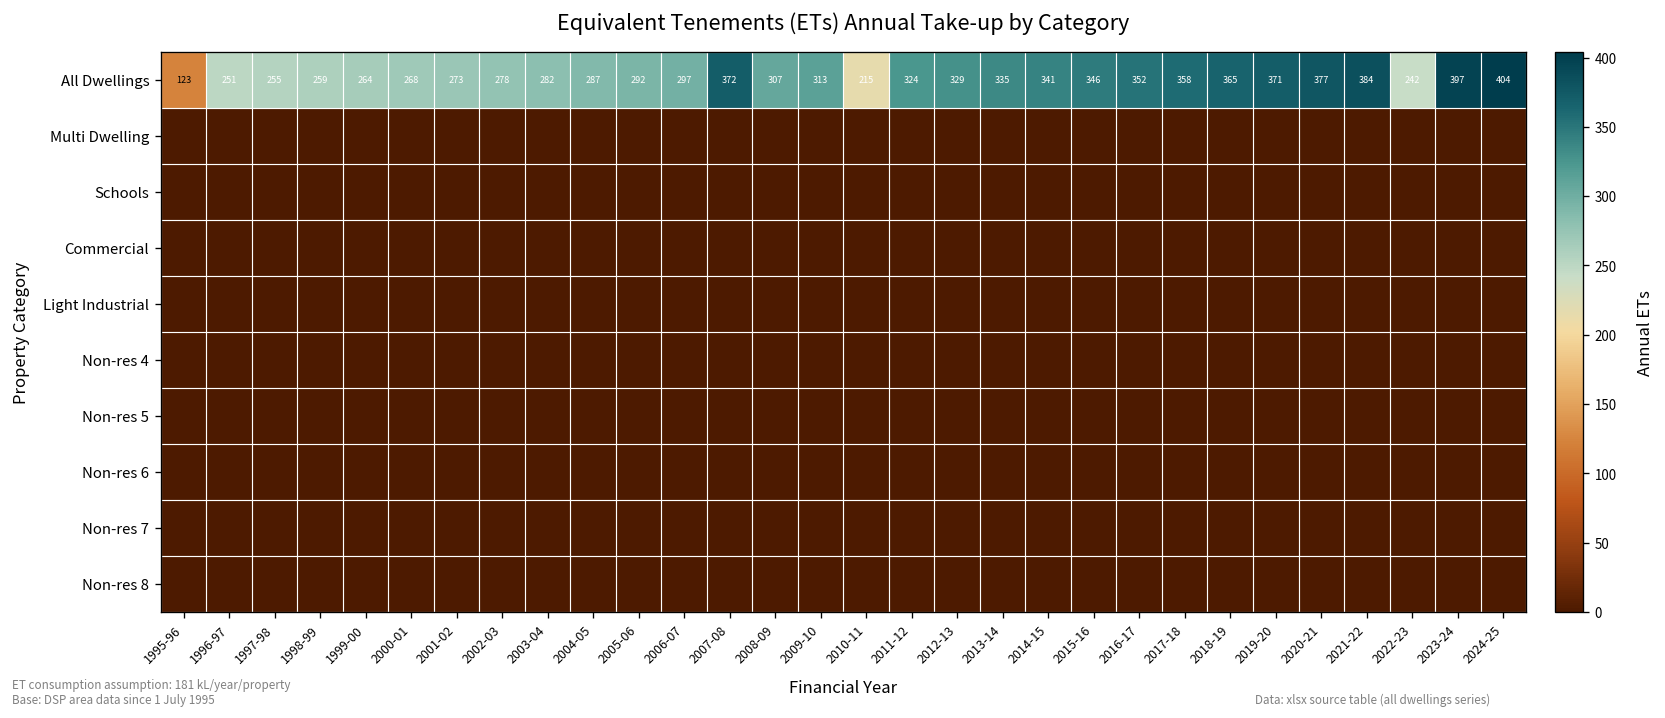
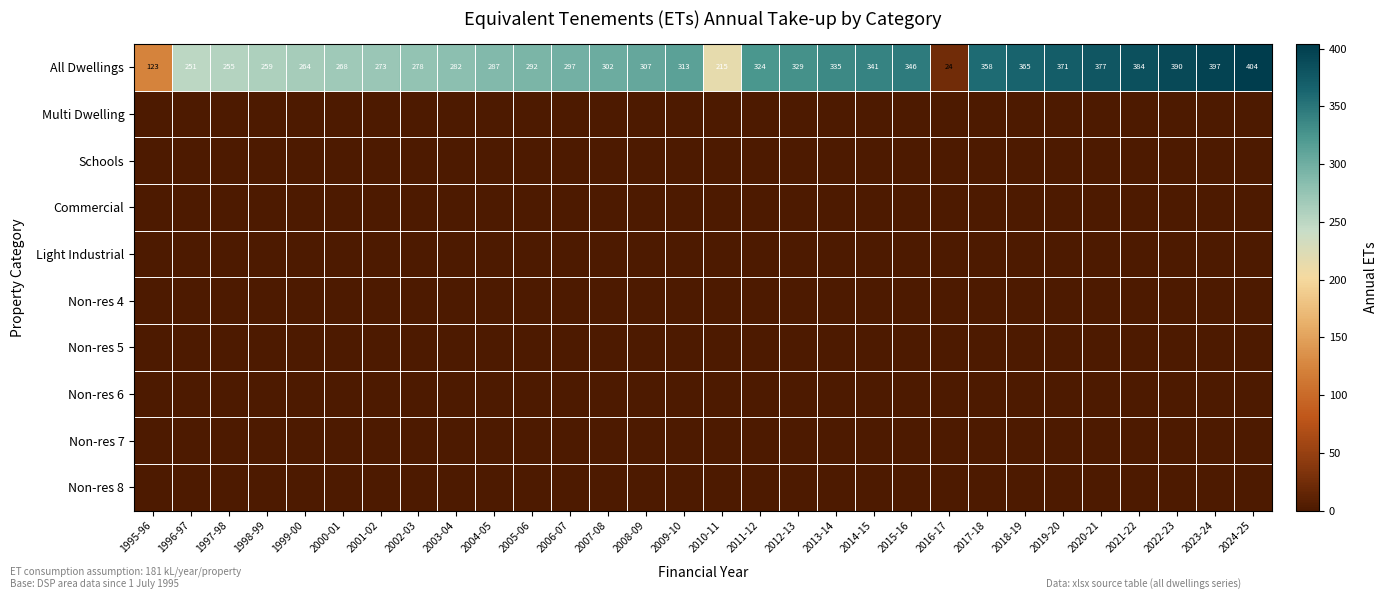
  {
    "All Dwellings": {
      "1995-96": 123,
      "1996-97": 251,
      "1997-98": 255,
      "1998-99": 259,
      "1999-00": 264,
      "2000-01": 268,
      "2001-02": 273,
      "2002-03": 278,
      "2003-04": 282,
      "2004-05": 287,
      "2005-06": 292,
      "2006-07": 297,
-     "2007-08": 372,
+     "2007-08": 302,
      "2008-09": 307,
      "2009-10": 313,
      "2010-11": 215,
      "2011-12": 324,
      "2012-13": 329,
      "2013-14": 335,
      "2014-15": 341,
      "2015-16": 346,
-     "2016-17": 352,
+     "2016-17": 24,
      "2017-18": 358,
      "2018-19": 365,
      "2019-20": 371,
      "2020-21": 377,
      "2021-22": 384,
-     "2022-23": 242,
+     "2022-23": 390,
      "2023-24": 397,
      "2024-25": 404
    }
  }
